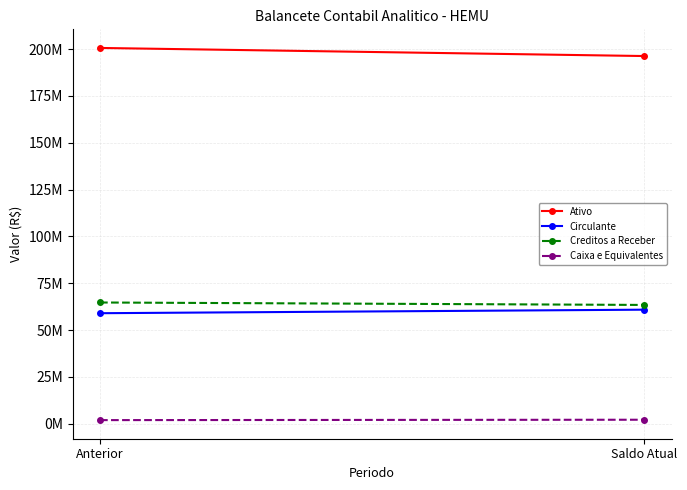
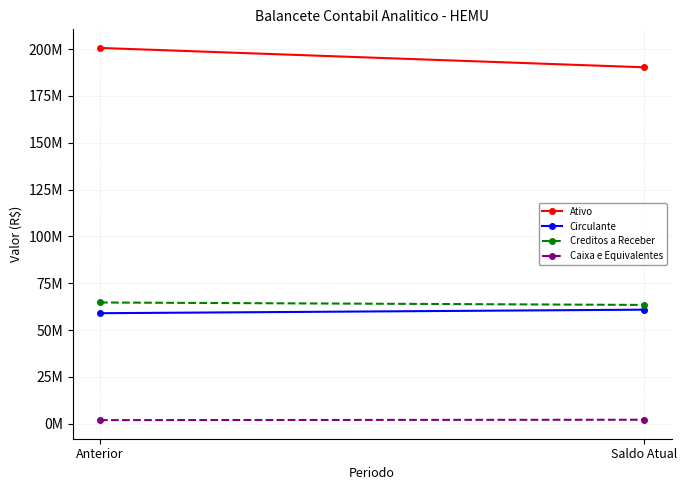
  {
    "Ativo": {
      "Anterior": 201000000,
-     "Saldo Atual": 196000000
+     "Saldo Atual": 190000000
    },
    "Circulante": {
      "Anterior": 59000000,
      "Saldo Atual": 61000000
    },
    "Creditos a Receber": {
      "Anterior": 65000000,
      "Saldo Atual": 63000000
    },
    "Caixa e Equivalentes": {
      "Anterior": 2000000,
      "Saldo Atual": 2000000
    }
  }
